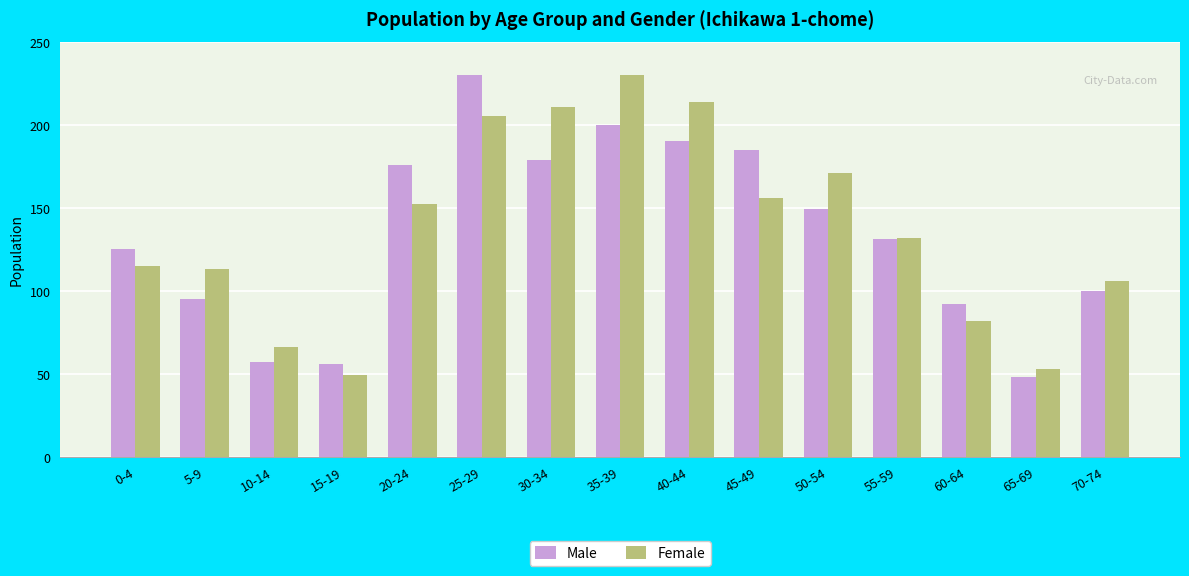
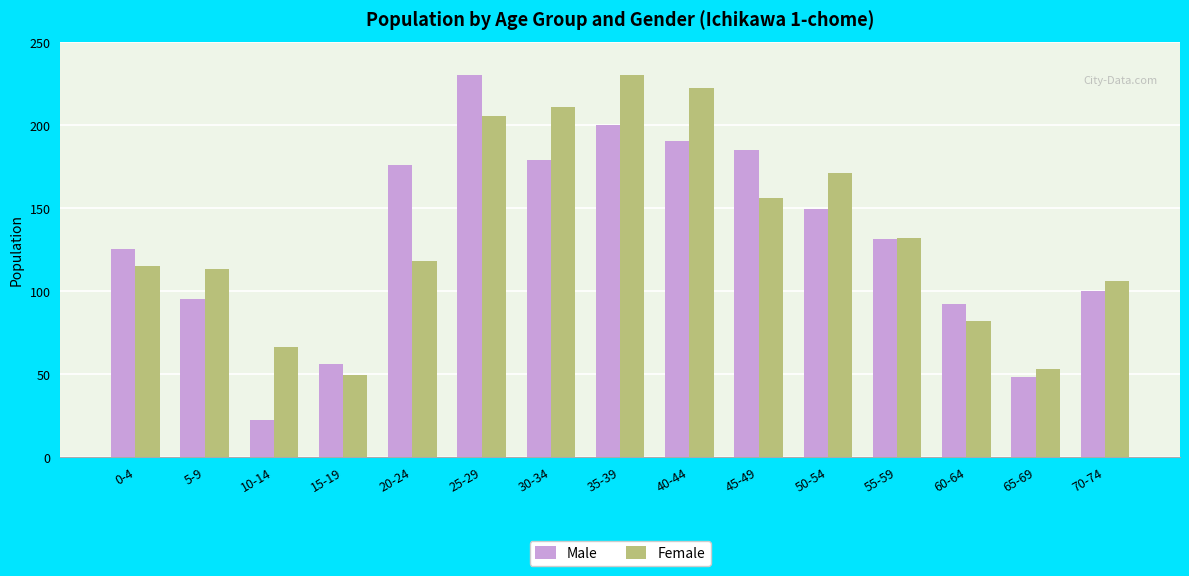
  {
    "Male": {
      "0-4": 125,
      "5-9": 95,
-     "10-14": 57,
+     "10-14": 22,
      "15-19": 56,
      "20-24": 176,
      "25-29": 230,
      "30-34": 179,
      "35-39": 200,
      "40-44": 190,
      "45-49": 185,
      "50-54": 149,
      "55-59": 131,
      "60-64": 92,
      "65-69": 48,
      "70-74": 100
    },
    "Female": {
      "0-4": 115,
      "5-9": 113,
      "10-14": 66,
      "15-19": 49,
-     "20-24": 152,
+     "20-24": 118,
      "25-29": 205,
      "30-34": 211,
      "35-39": 230,
-     "40-44": 214,
+     "40-44": 222,
      "45-49": 156,
      "50-54": 171,
      "55-59": 132,
      "60-64": 82,
      "65-69": 53,
      "70-74": 106
    }
  }
